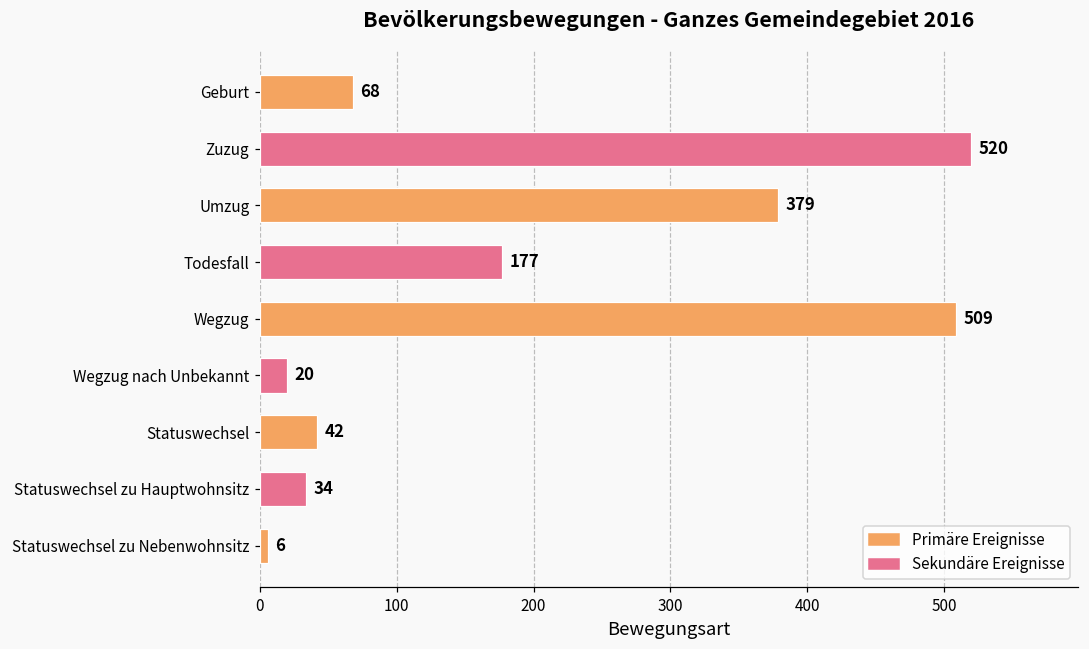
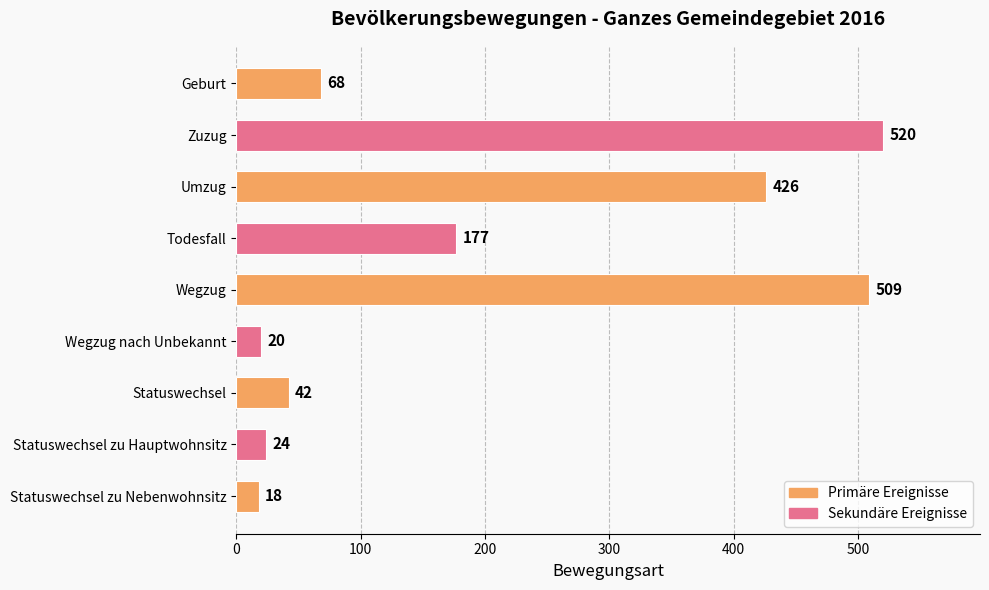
  {
    "Geburt": 68,
    "Zuzug": 520,
-   "Umzug": 379,
+   "Umzug": 426,
    "Todesfall": 177,
    "Wegzug": 509,
    "Wegzug nach Unbekannt": 20,
    "Statuswechsel": 42,
-   "Statuswechsel zu Hauptwohnsitz": 34,
-   "Statuswechsel zu Nebenwohnsitz": 6
+   "Statuswechsel zu Hauptwohnsitz": 24,
+   "Statuswechsel zu Nebenwohnsitz": 18
  }
